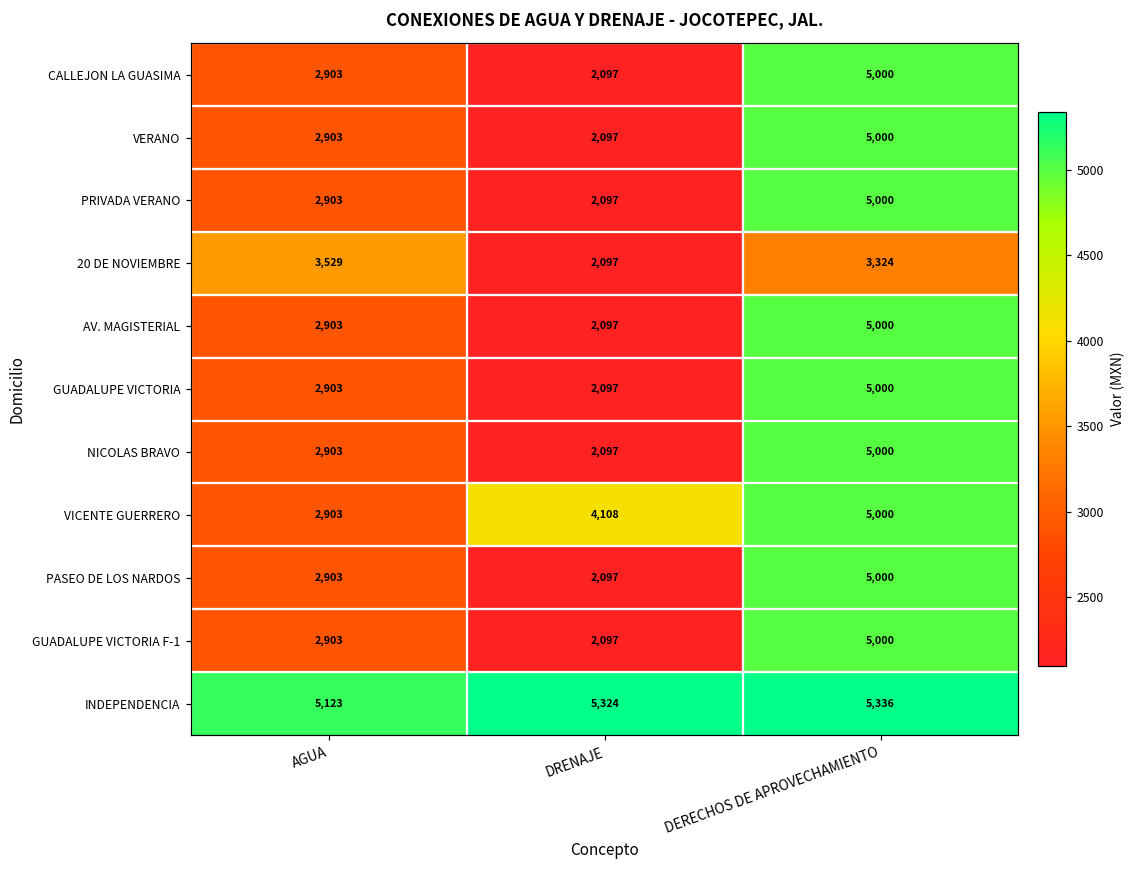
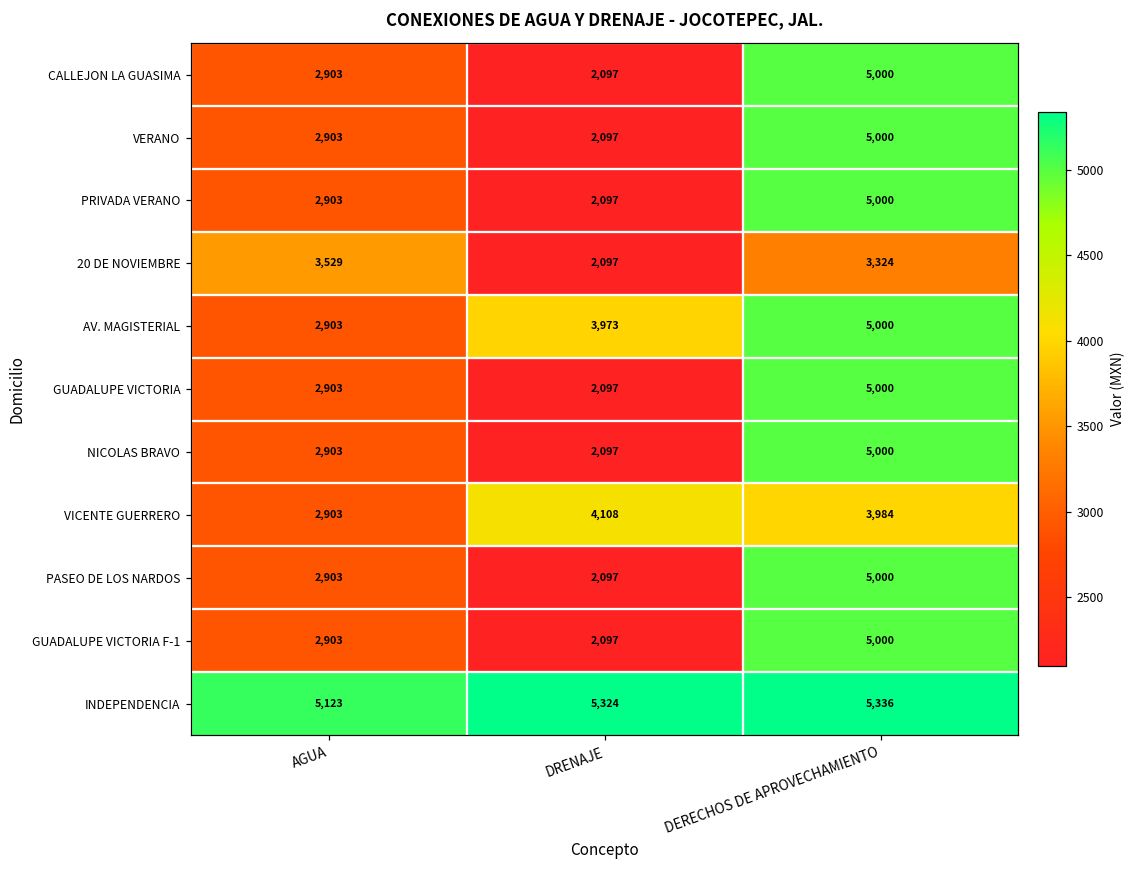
  {
    "CALLEJON LA GUASIMA": {
      "AGUA": "2,903",
      "DRENAJE": "2,097",
      "DERECHOS DE APROVECHAMIENTO": "5,000"
    },
    "VERANO": {
      "AGUA": "2,903",
      "DRENAJE": "2,097",
      "DERECHOS DE APROVECHAMIENTO": "5,000"
    },
    "PRIVADA VERANO": {
      "AGUA": "2,903",
      "DRENAJE": "2,097",
      "DERECHOS DE APROVECHAMIENTO": "5,000"
    },
    "20 DE NOVIEMBRE": {
      "AGUA": "3,529",
      "DRENAJE": "2,097",
      "DERECHOS DE APROVECHAMIENTO": "3,324"
    },
    "AV. MAGISTERIAL": {
      "AGUA": "2,903",
-     "DRENAJE": "2,097",
+     "DRENAJE": "3,973",
      "DERECHOS DE APROVECHAMIENTO": "5,000"
    },
    "GUADALUPE VICTORIA": {
      "AGUA": "2,903",
      "DRENAJE": "2,097",
      "DERECHOS DE APROVECHAMIENTO": "5,000"
    },
    "NICOLAS BRAVO": {
      "AGUA": "2,903",
      "DRENAJE": "2,097",
      "DERECHOS DE APROVECHAMIENTO": "5,000"
    },
    "VICENTE GUERRERO": {
      "AGUA": "2,903",
      "DRENAJE": "4,108",
-     "DERECHOS DE APROVECHAMIENTO": "5,000"
+     "DERECHOS DE APROVECHAMIENTO": "3,984"
    },
    "PASEO DE LOS NARDOS": {
      "AGUA": "2,903",
      "DRENAJE": "2,097",
      "DERECHOS DE APROVECHAMIENTO": "5,000"
    },
    "GUADALUPE VICTORIA F-1": {
      "AGUA": "2,903",
      "DRENAJE": "2,097",
      "DERECHOS DE APROVECHAMIENTO": "5,000"
    },
    "INDEPENDENCIA": {
      "AGUA": "5,123",
      "DRENAJE": "5,324",
      "DERECHOS DE APROVECHAMIENTO": "5,336"
    }
  }
